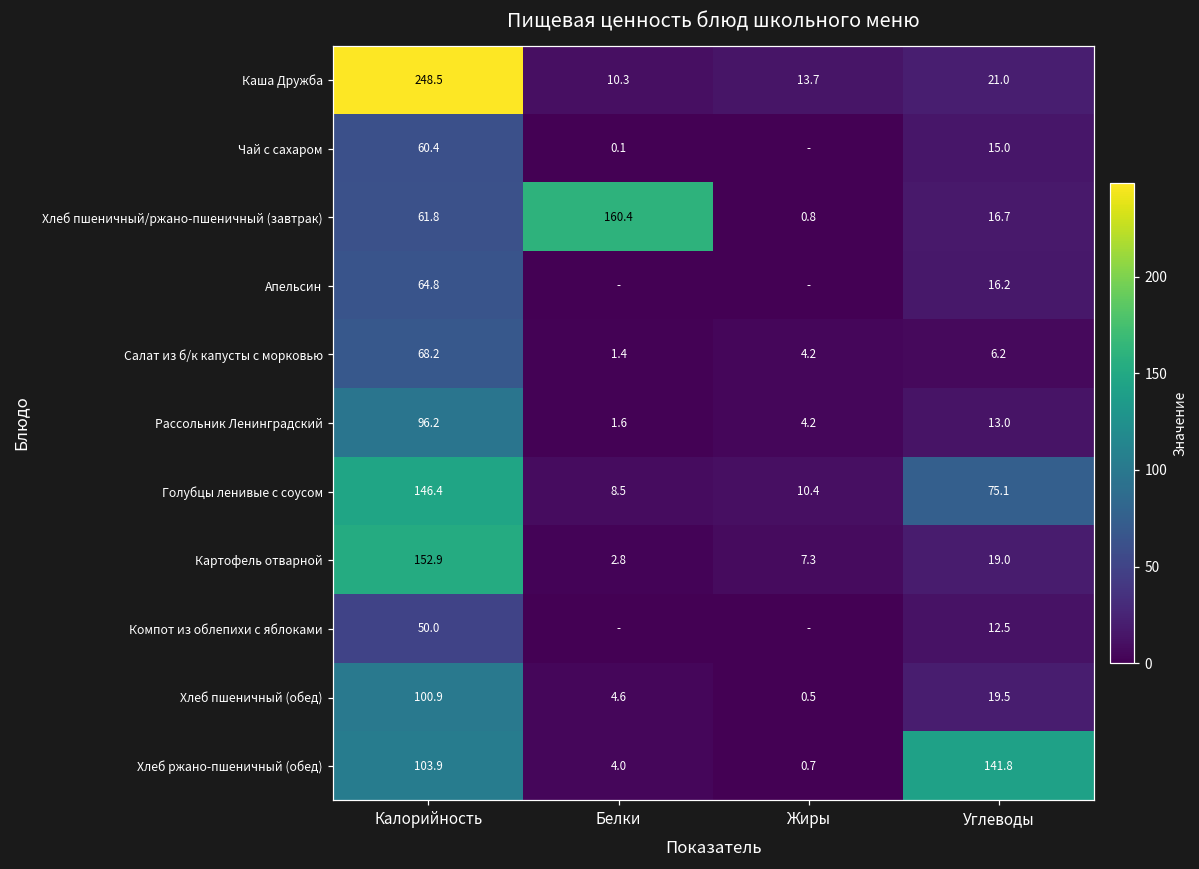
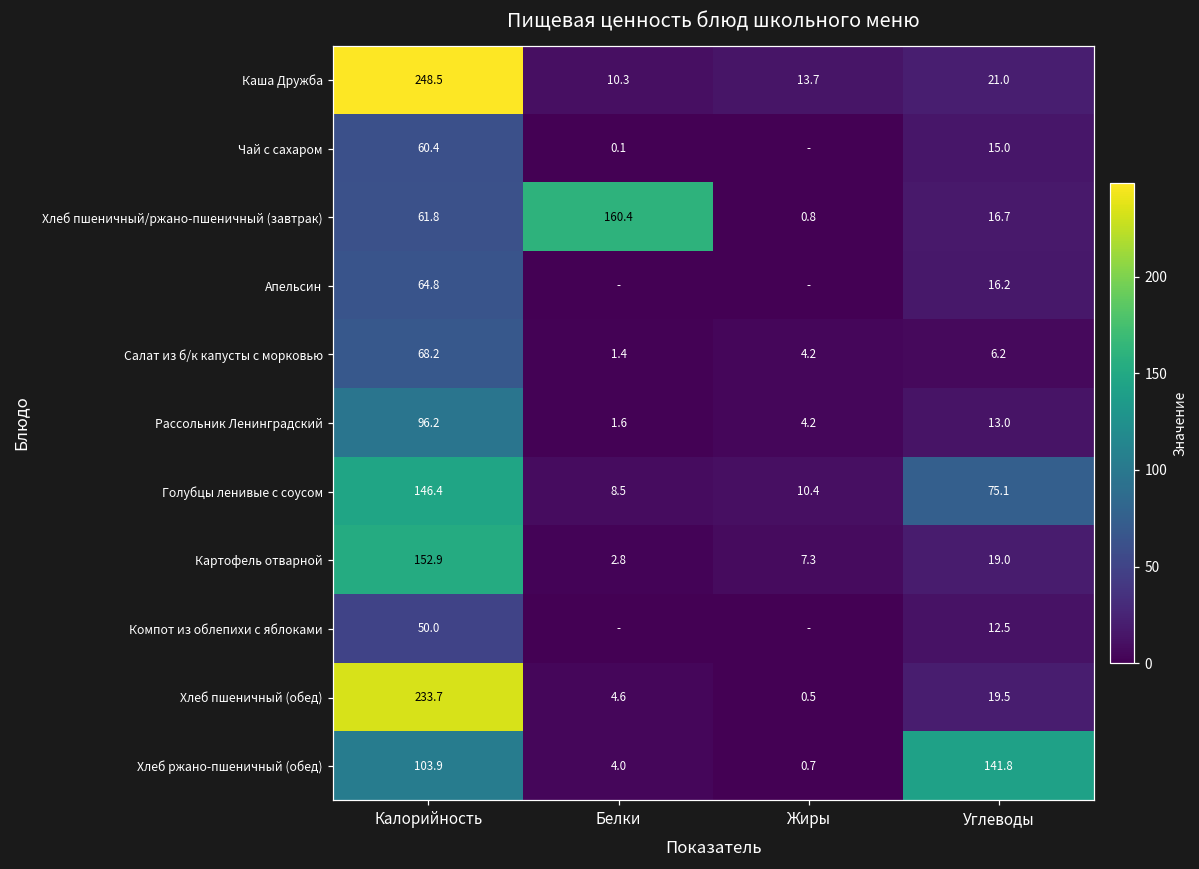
  {
    "Каша Дружба": {
      "Калорийность": 248.5,
      "Белки": 10.3,
      "Жиры": 13.7,
      "Углеводы": 21.0
    },
    "Чай с сахаром": {
      "Калорийность": 60.4,
      "Белки": 0.1,
      "Углеводы": 15.0
    },
    "Хлеб пшеничный/ржано-пшеничный (завтрак)": {
      "Калорийность": 61.8,
      "Белки": 160.4,
      "Жиры": 0.8,
      "Углеводы": 16.7
    },
    "Апельсин": {
      "Калорийность": 64.8,
      "Углеводы": 16.2
    },
    "Салат из б/к капусты с морковью": {
      "Калорийность": 68.2,
      "Белки": 1.4,
      "Жиры": 4.2,
      "Углеводы": 6.2
    },
    "Рассольник Ленинградский": {
      "Калорийность": 96.2,
      "Белки": 1.6,
      "Жиры": 4.2,
      "Углеводы": 13.0
    },
    "Голубцы ленивые с соусом": {
      "Калорийность": 146.4,
      "Белки": 8.5,
      "Жиры": 10.4,
      "Углеводы": 75.1
    },
    "Картофель отварной": {
      "Калорийность": 152.9,
      "Белки": 2.8,
      "Жиры": 7.3,
      "Углеводы": 19.0
    },
    "Компот из облепихи с яблоками": {
      "Калорийность": 50.0,
      "Углеводы": 12.5
    },
    "Хлеб пшеничный (обед)": {
-     "Калорийность": 100.9,
+     "Калорийность": 233.7,
      "Белки": 4.6,
      "Жиры": 0.5,
      "Углеводы": 19.5
    },
    "Хлеб ржано-пшеничный (обед)": {
      "Калорийность": 103.9,
      "Белки": 4.0,
      "Жиры": 0.7,
      "Углеводы": 141.8
    }
  }
